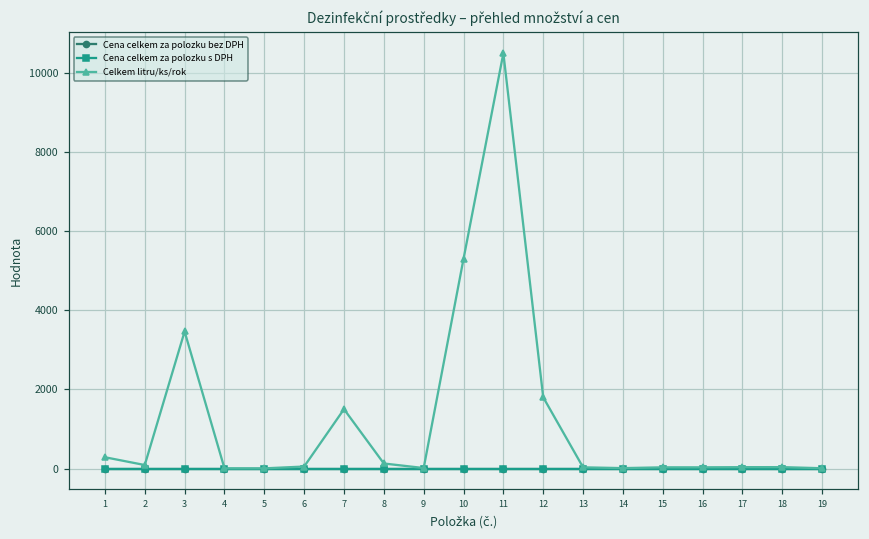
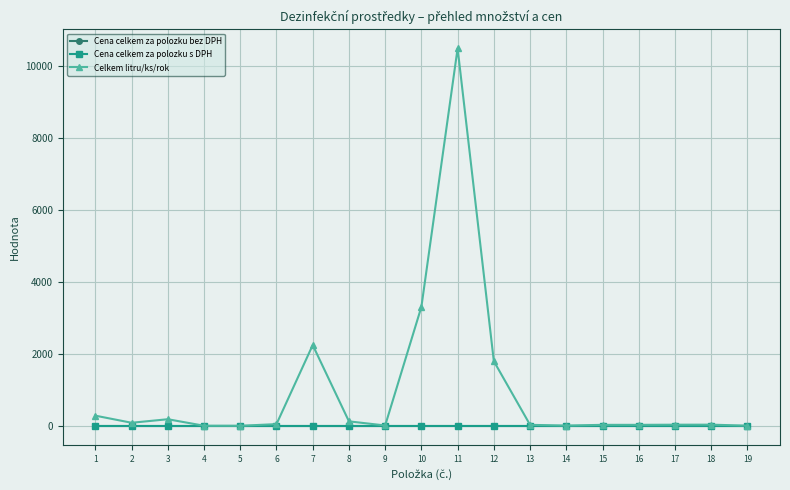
  {
    "Cena celkem za polozku s DPH": {
      "1": 0,
      "2": 0,
      "3": 0,
      "7": 0,
      "8": 0,
      "10": 0,
      "11": 0,
      "12": 0
    },
    "Celkem litru/ks/rok": {
      "1": 300,
      "2": 100,
-     "3": 3500,
-     "7": 1500,
+     "3": 200,
+     "7": 2200,
      "8": 100,
-     "10": 5300,
+     "10": 3300,
      "11": 10500,
      "12": 1800
    }
  }
